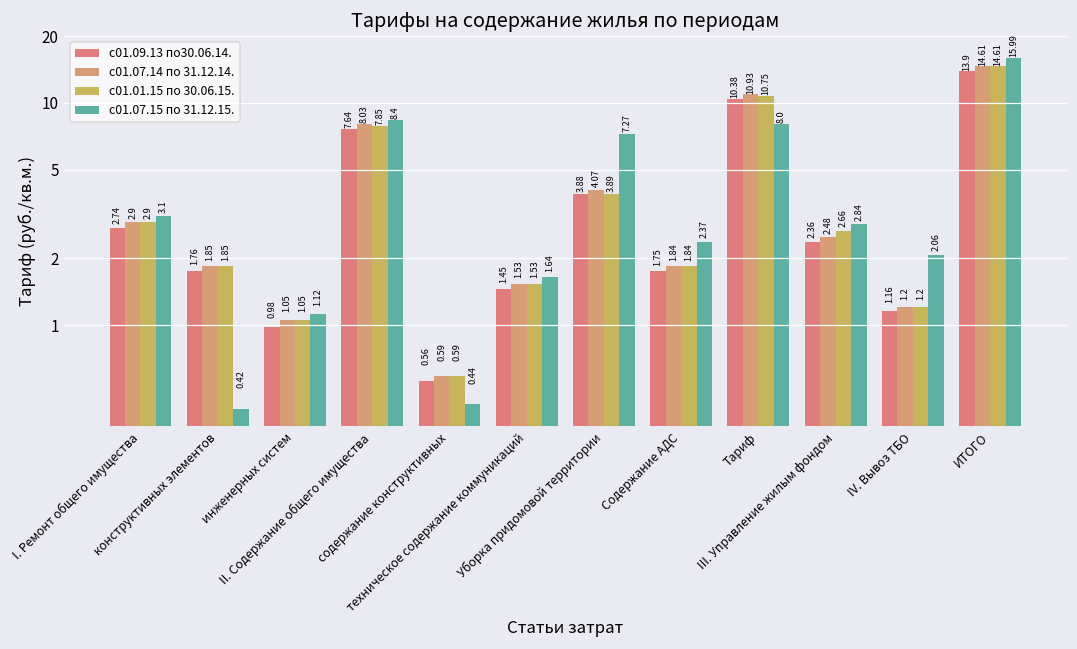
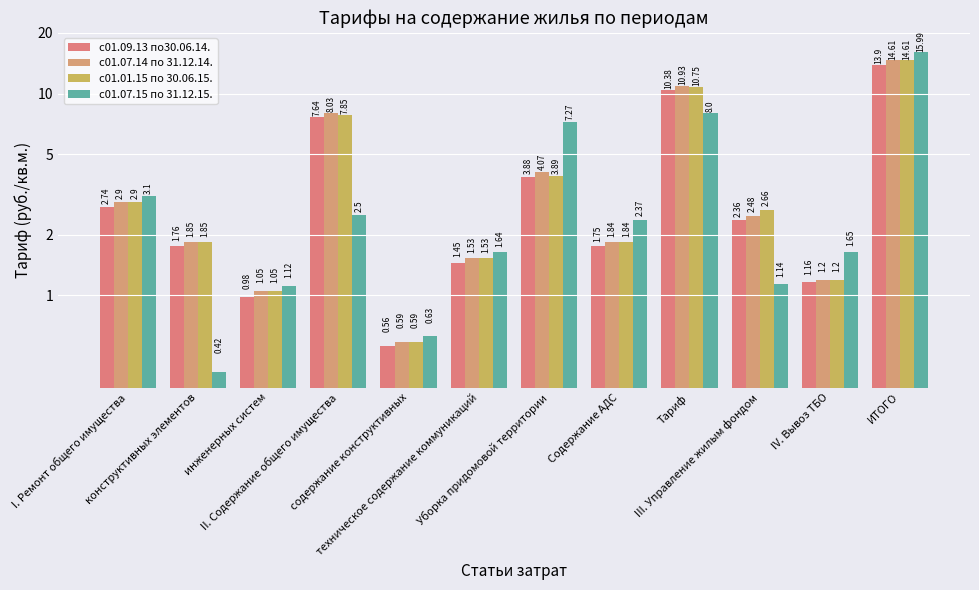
  {
    "с01.07.15 по 31.12.15.": {
      "I. Ремонт общего имущества": 3.1,
      "конструктивных элементов": 0.42,
      "инженерных систем": 1.12,
-     "II. Содержание общего имущества": 8.4,
-     "содержание конструктивных": 0.44,
+     "II. Содержание общего имущества": 2.5,
+     "содержание конструктивных": 0.63,
      "техническое содержание коммуникаций": 1.64,
      "Уборка придомовой территории": 7.27,
      "Содержание АДС": 2.37,
      "Тариф": 8.0,
-     "III. Управление жилым фондом": 2.84,
-     "IV. Вывоз ТБО": 2.06,
+     "III. Управление жилым фондом": 1.14,
+     "IV. Вывоз ТБО": 1.65,
      "ИТОГО": 15.99
    }
  }
